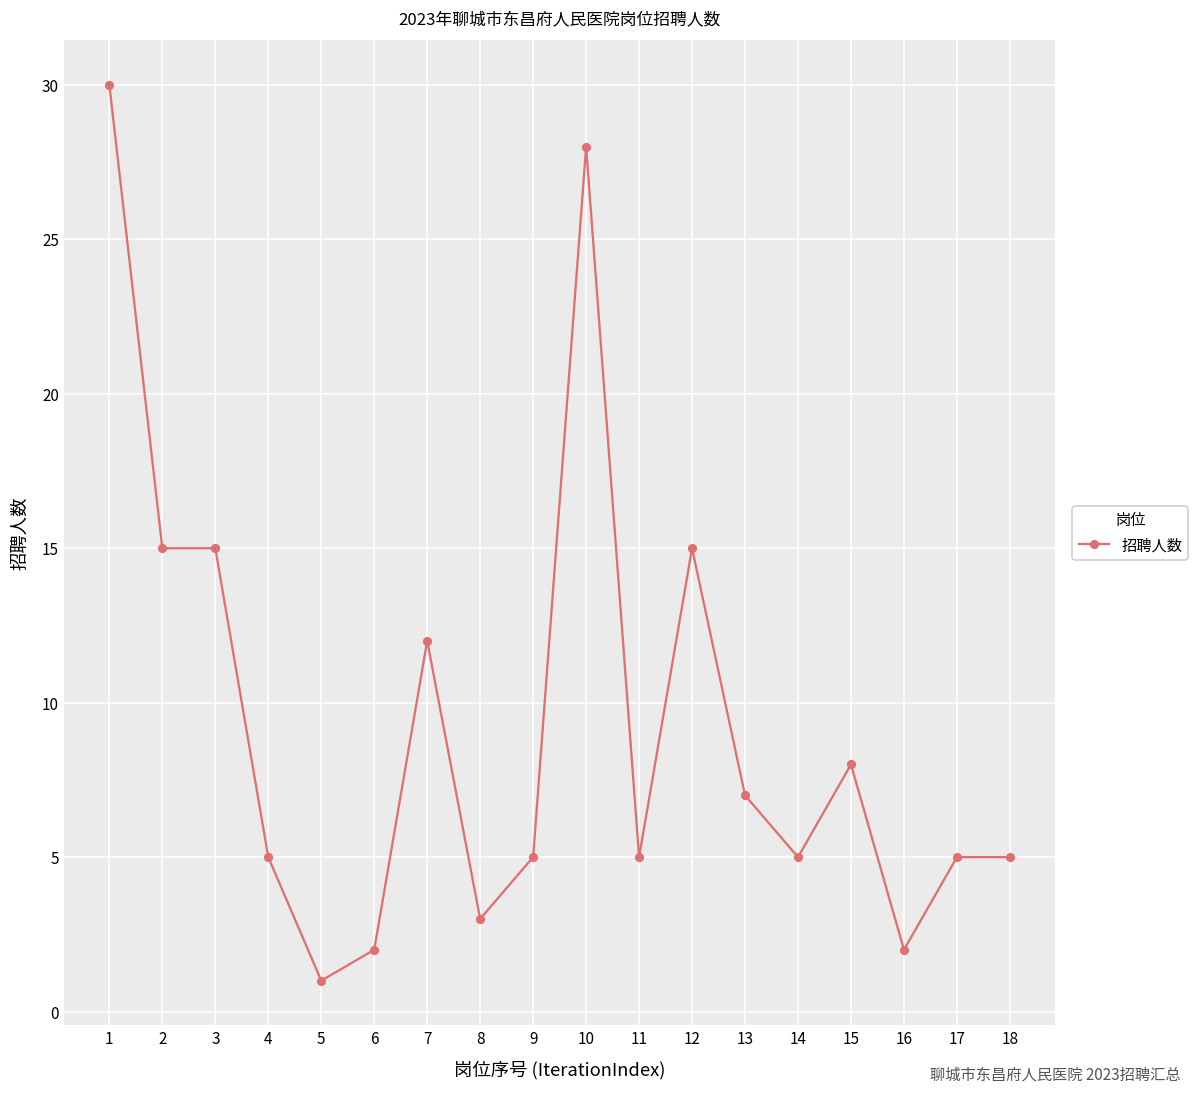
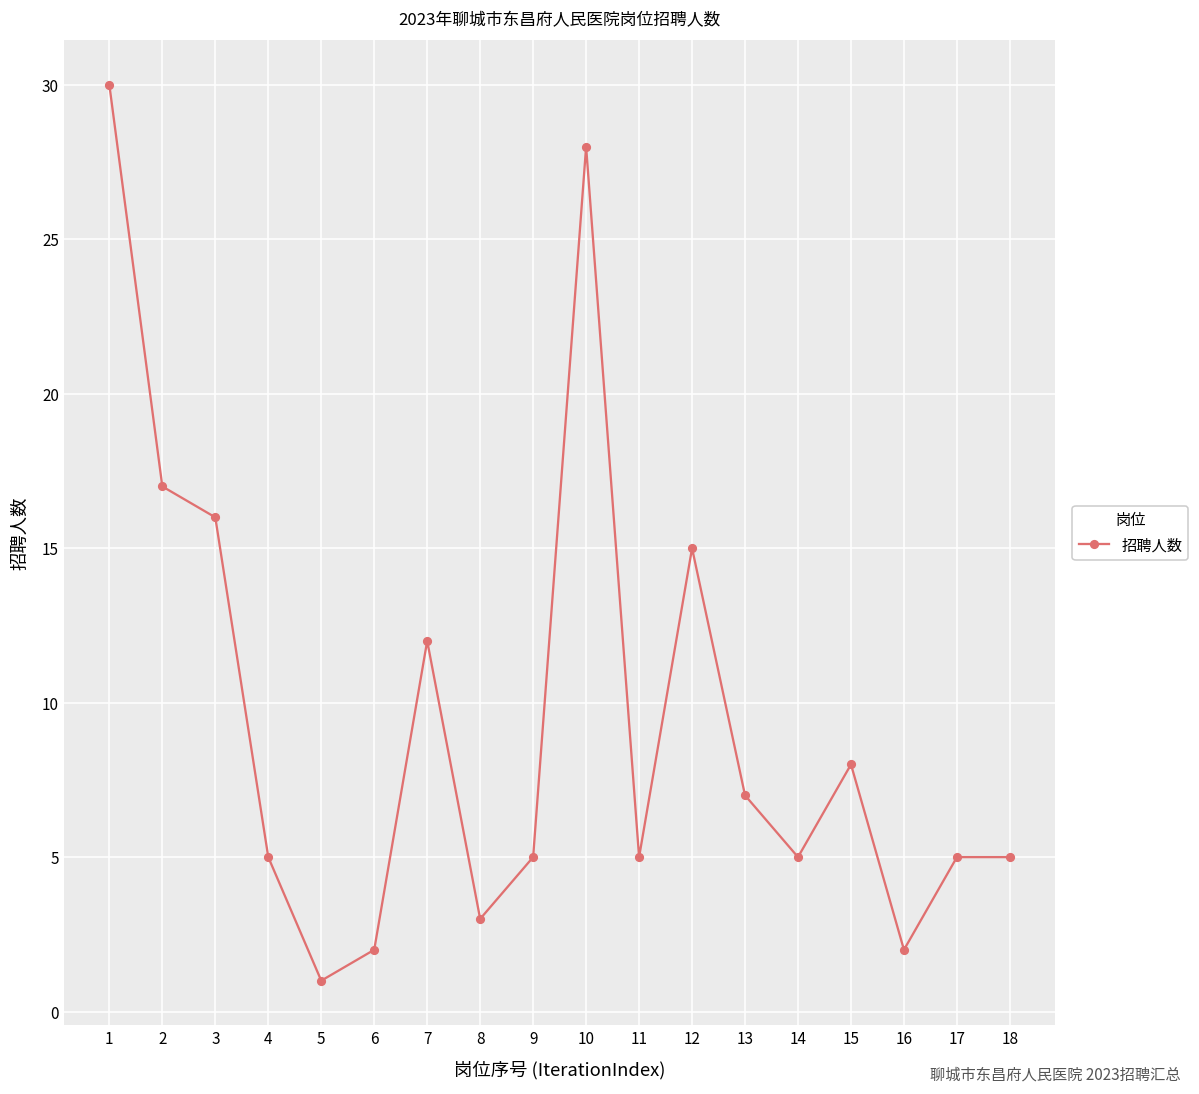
  {
    "1": 30,
-   "2": 15,
-   "3": 15,
+   "2": 17,
+   "3": 16,
    "4": 5,
    "5": 1,
    "6": 2,
    "7": 12,
    "8": 3,
    "9": 5,
    "10": 28,
    "11": 5,
    "12": 15,
    "13": 7,
    "14": 5,
    "15": 8,
    "16": 2,
    "17": 5,
    "18": 5
  }
